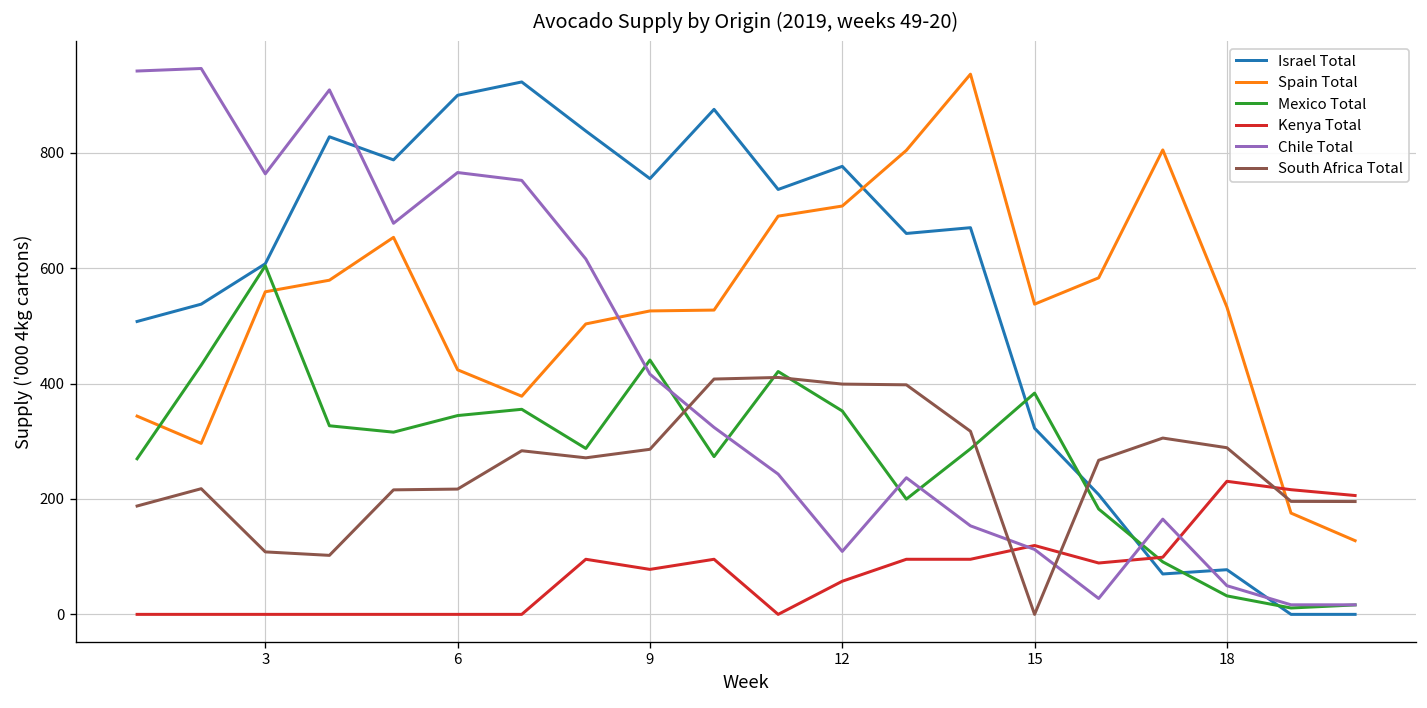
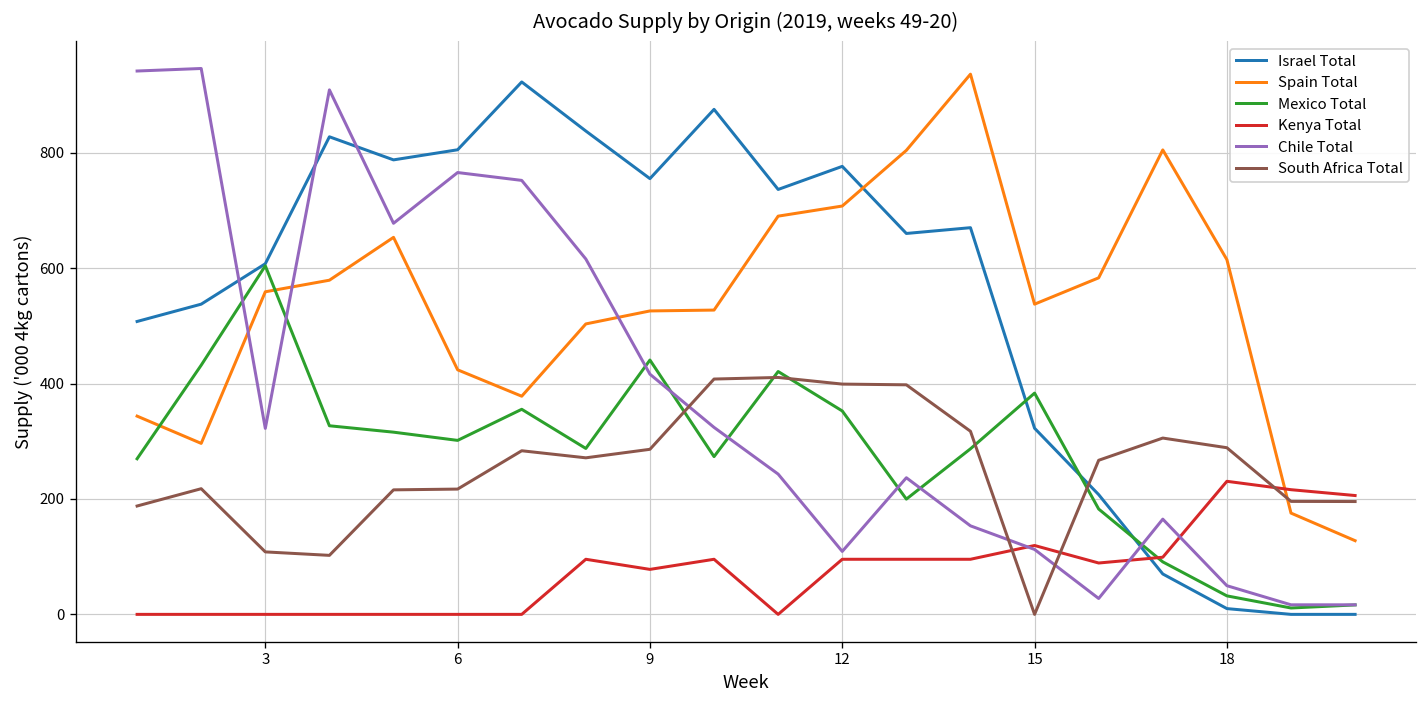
  {
    "Israel Total": {
-     "6": 900,
+     "6": 810,
      "9": 760,
      "12": 780,
      "15": 320,
-     "18": 80
+     "18": 10
    },
    "Spain Total": {
      "3": 560,
      "6": 420,
      "9": 530,
      "12": 710,
      "15": 540,
-     "18": 530
+     "18": 610
    },
    "Mexico Total": {
-     "6": 340,
+     "6": 300,
      "9": 440,
      "12": 350,
      "15": 380,
      "18": 30
    },
    "Kenya Total": {
      "3": 0,
      "6": 0,
      "9": 80,
-     "12": 60,
+     "12": 100,
      "15": 120,
      "18": 230
    },
    "Chile Total": {
-     "3": 760,
+     "3": 320,
      "6": 770,
      "9": 420,
      "12": 110,
      "15": 110,
      "18": 50
    },
    "South Africa Total": {
      "3": 110,
      "6": 220,
      "9": 290,
      "12": 400,
      "15": 0,
      "18": 290
    }
  }
